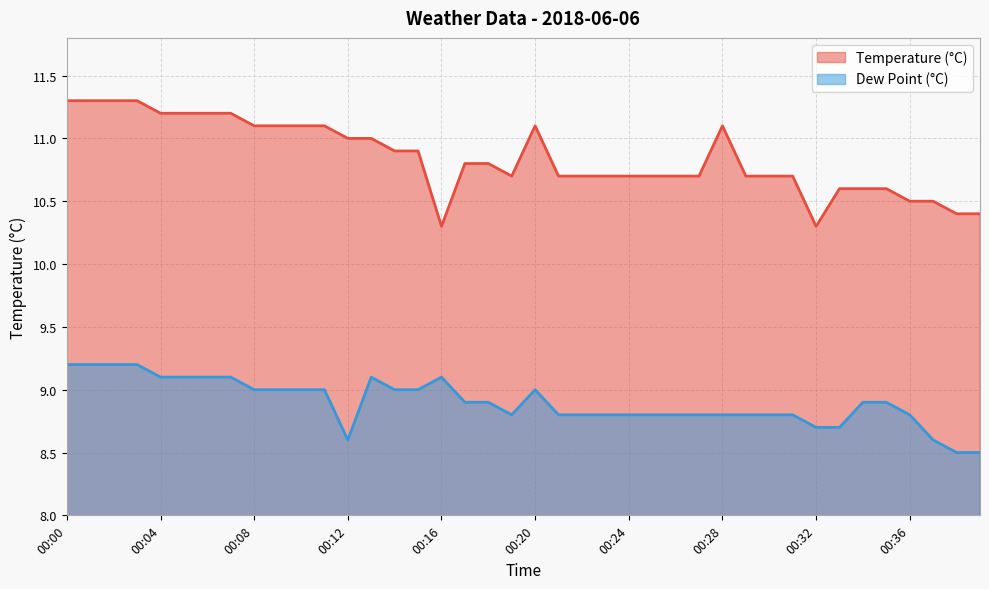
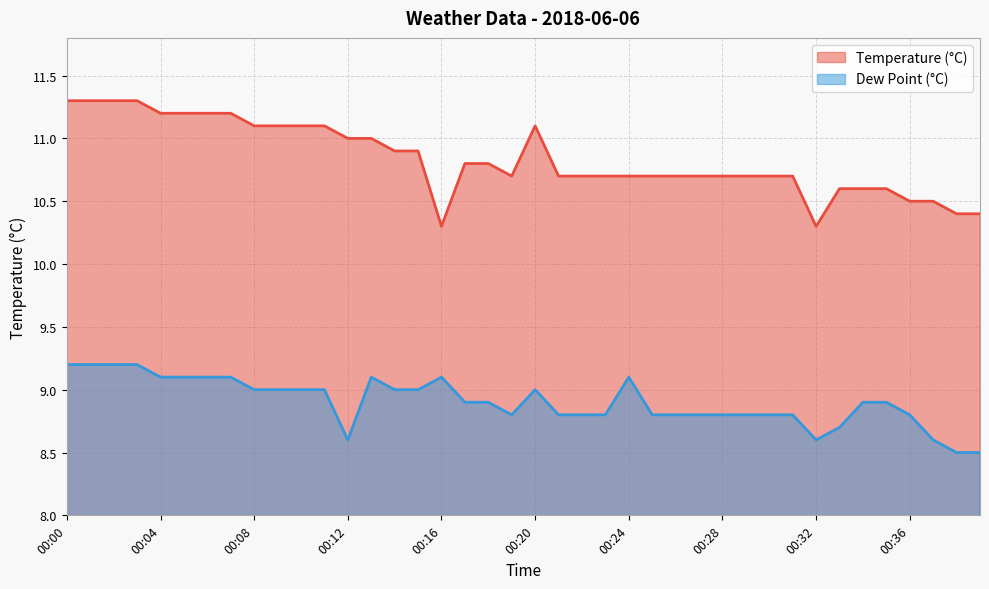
  {
    "Temperature (°C)": {
      "00:00": 11.3,
      "00:04": 11.2,
      "00:08": 11.1,
      "00:12": 11.0,
      "00:16": 10.3,
      "00:20": 11.1,
      "00:24": 10.7,
-     "00:28": 11.1,
+     "00:28": 10.7,
      "00:32": 10.3,
      "00:36": 10.5
    },
    "Dew Point (°C)": {
      "00:00": 9.2,
      "00:04": 9.1,
      "00:08": 9.0,
      "00:12": 8.6,
      "00:16": 9.1,
      "00:20": 9.0,
-     "00:24": 8.8,
+     "00:24": 9.1,
      "00:28": 8.8,
-     "00:32": 8.7,
+     "00:32": 8.6,
      "00:36": 8.8
    }
  }
